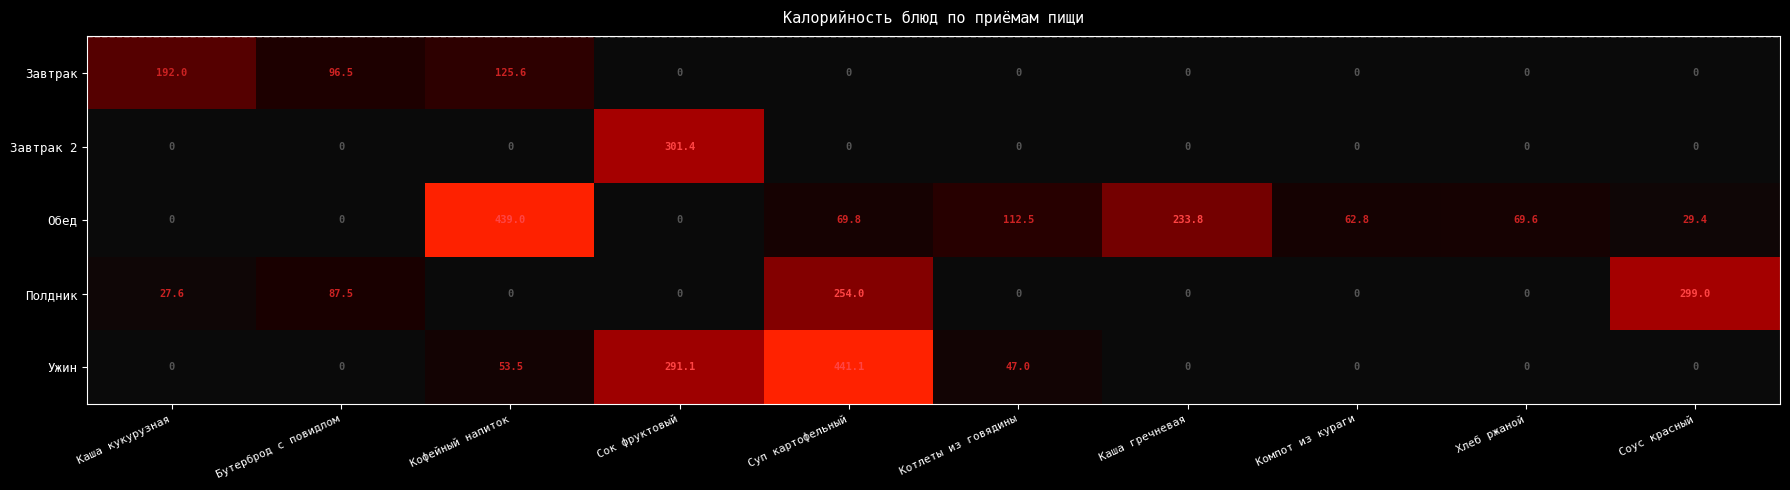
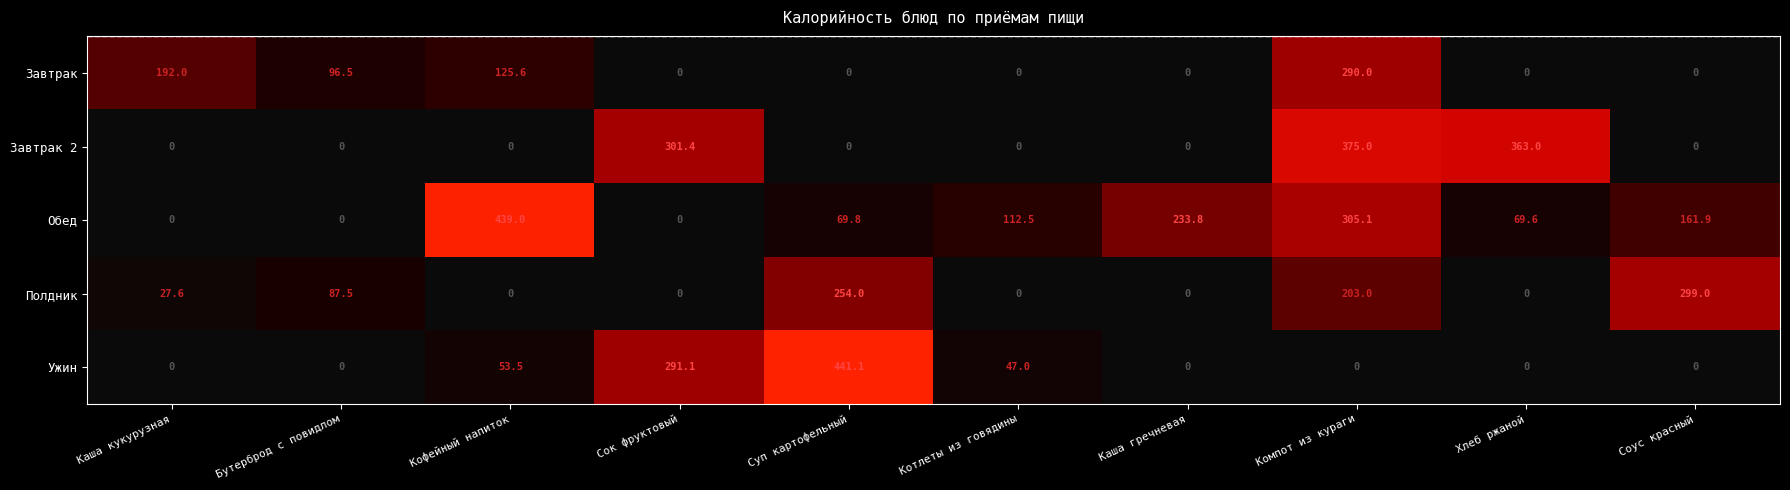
  {
    "Завтрак": {
      "Каша кукурузная": 192.0,
      "Бутерброд с повидлом": 96.5,
      "Кофейный напиток": 125.6,
      "Сок фруктовый": 0,
      "Суп картофельный": 0,
      "Котлеты из говядины": 0,
      "Каша гречневая": 0,
-     "Компот из кураги": 0,
+     "Компот из кураги": 290.0,
      "Хлеб ржаной": 0,
      "Соус красный": 0
    },
    "Завтрак 2": {
      "Каша кукурузная": 0,
      "Бутерброд с повидлом": 0,
      "Кофейный напиток": 0,
      "Сок фруктовый": 301.4,
      "Суп картофельный": 0,
      "Котлеты из говядины": 0,
      "Каша гречневая": 0,
-     "Компот из кураги": 0,
-     "Хлеб ржаной": 0,
+     "Компот из кураги": 375.0,
+     "Хлеб ржаной": 363.0,
      "Соус красный": 0
    },
    "Обед": {
      "Каша кукурузная": 0,
      "Бутерброд с повидлом": 0,
      "Кофейный напиток": 439.0,
      "Сок фруктовый": 0,
      "Суп картофельный": 69.8,
      "Котлеты из говядины": 112.5,
      "Каша гречневая": 233.8,
-     "Компот из кураги": 62.8,
+     "Компот из кураги": 305.1,
      "Хлеб ржаной": 69.6,
-     "Соус красный": 29.4
+     "Соус красный": 161.9
    },
    "Полдник": {
      "Каша кукурузная": 27.6,
      "Бутерброд с повидлом": 87.5,
      "Кофейный напиток": 0,
      "Сок фруктовый": 0,
      "Суп картофельный": 254.0,
      "Котлеты из говядины": 0,
      "Каша гречневая": 0,
-     "Компот из кураги": 0,
+     "Компот из кураги": 203.0,
      "Хлеб ржаной": 0,
      "Соус красный": 299.0
    },
    "Ужин": {
      "Каша кукурузная": 0,
      "Бутерброд с повидлом": 0,
      "Кофейный напиток": 53.5,
      "Сок фруктовый": 291.1,
      "Суп картофельный": 441.1,
      "Котлеты из говядины": 47.0,
      "Каша гречневая": 0,
      "Компот из кураги": 0,
      "Хлеб ржаной": 0,
      "Соус красный": 0
    }
  }
